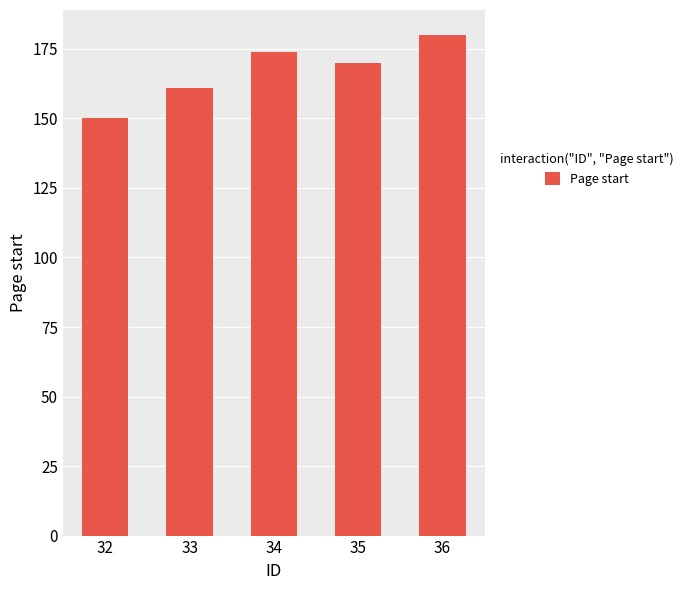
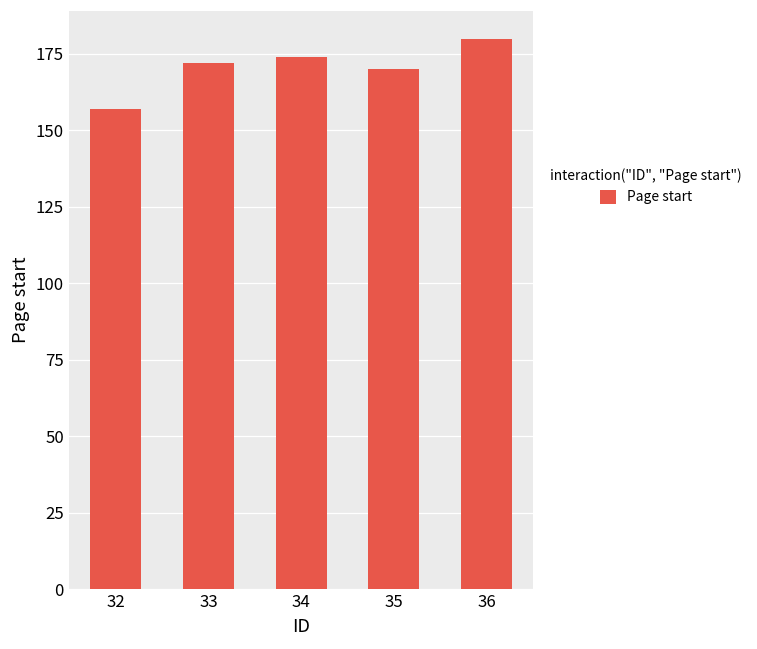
  {
-   "32": 150,
-   "33": 161,
+   "32": 157,
+   "33": 172,
    "34": 174,
    "35": 170,
    "36": 180
  }
